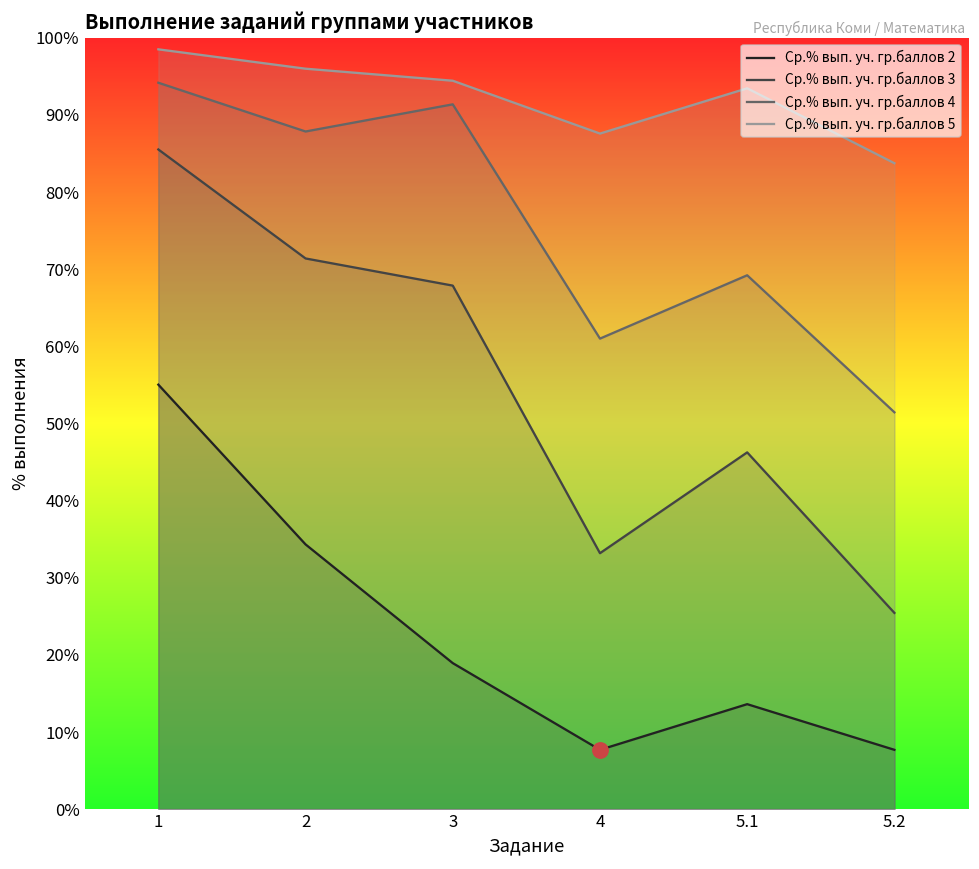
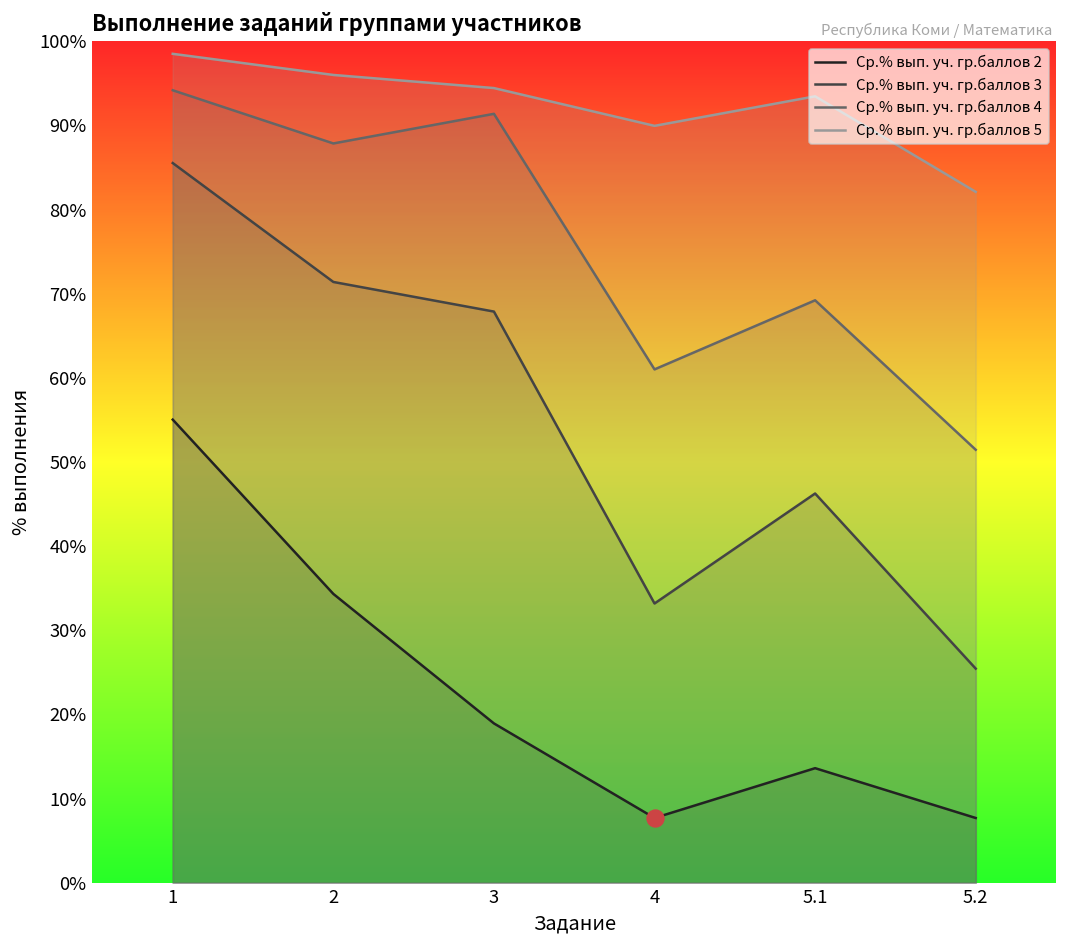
  {
    "Ср.% вып. уч. гр.баллов 5": {
      "1": "99%",
      "2": "96%",
      "3": "94%",
-     "4": "88%",
-     "5.2": "84%"
+     "4": "90%",
+     "5.2": "82%"
    }
  }
